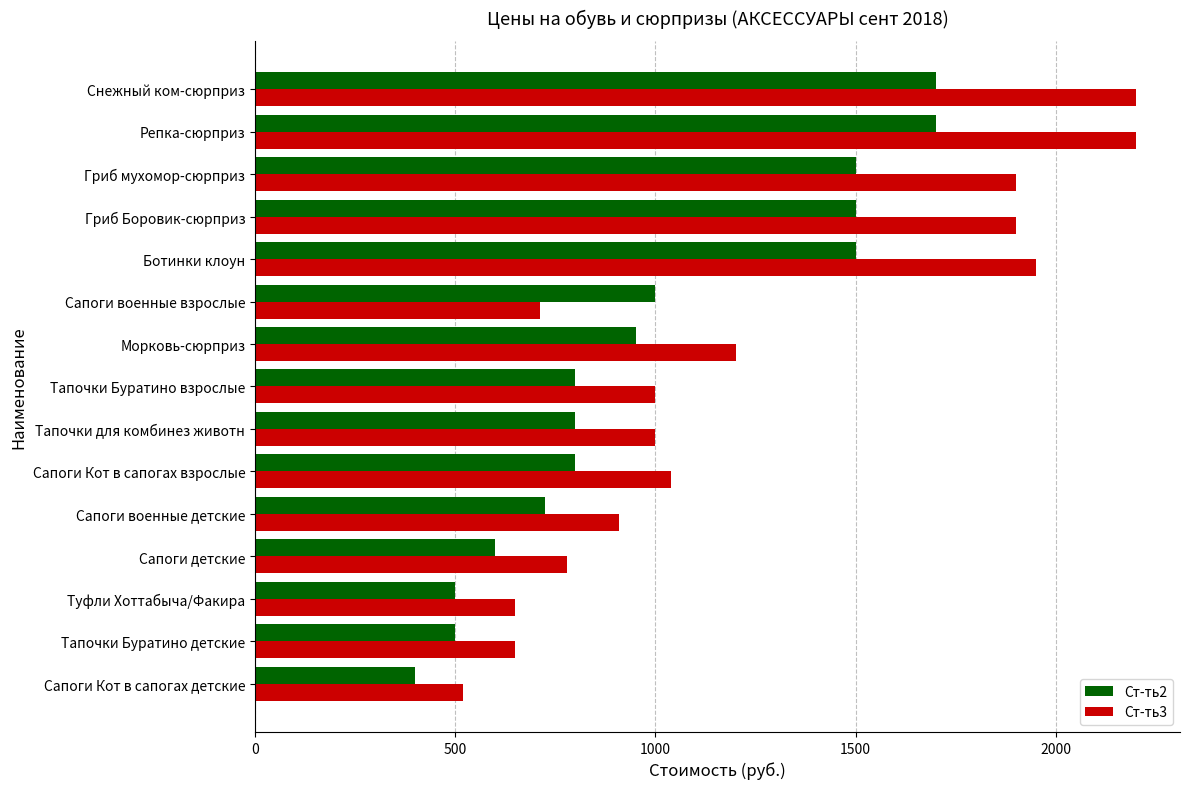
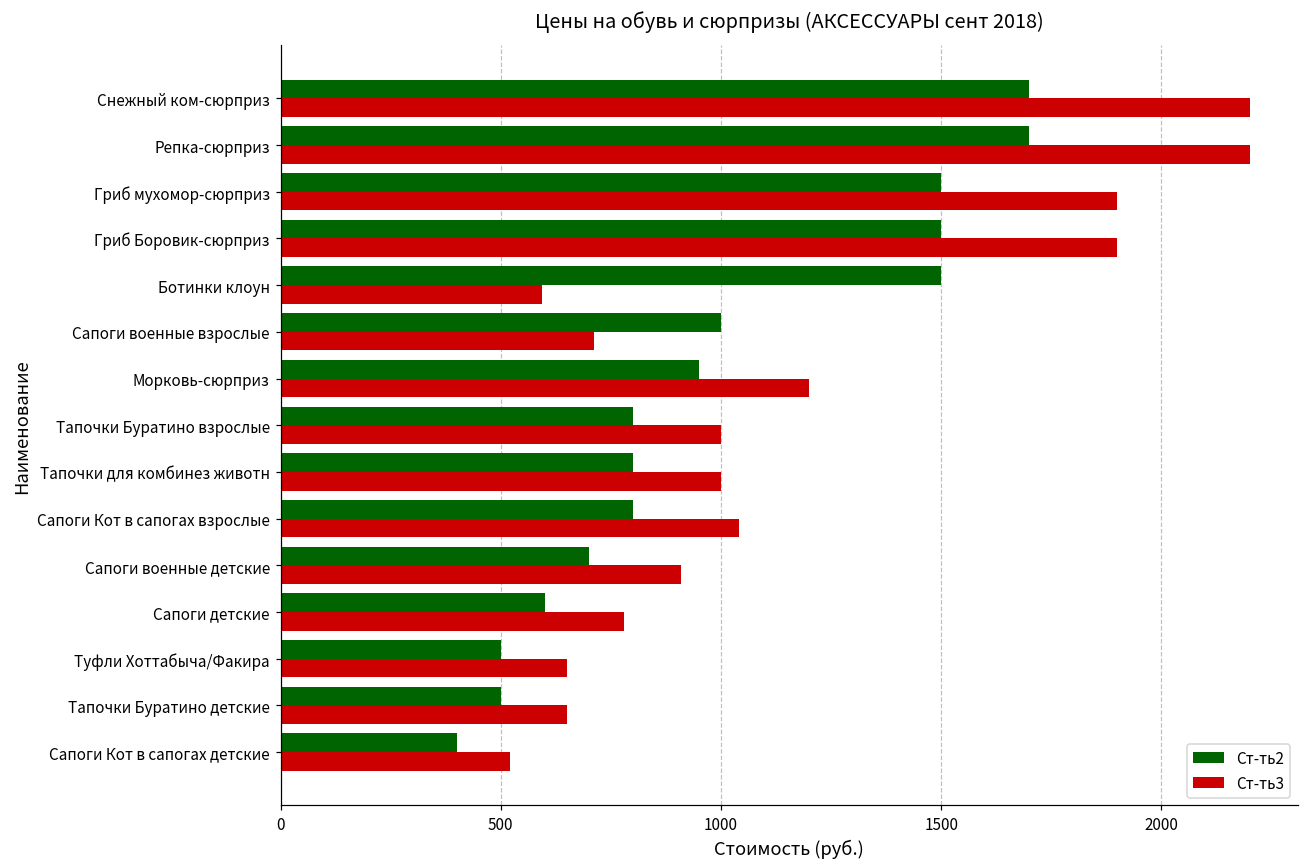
  {
    "Ст-ть2": {
      "Снежный ком-сюрприз": 1700,
      "Репка-сюрприз": 1700,
      "Гриб мухомор-сюрприз": 1500,
      "Гриб Боровик-сюрприз": 1500,
      "Ботинки клоун": 1500,
      "Сапоги военные взрослые": 1000,
      "Морковь-сюрприз": 950,
      "Тапочки Буратино взрослые": 800,
      "Тапочки для комбинез животн": 800,
      "Сапоги Кот в сапогах взрослые": 800,
-     "Сапоги военные детские": 730,
+     "Сапоги военные детские": 700,
      "Сапоги детские": 600,
      "Туфли Хоттабыча/Факира": 500,
      "Тапочки Буратино детские": 500,
      "Сапоги Кот в сапогах детские": 400
    },
    "Ст-ть3": {
      "Снежный ком-сюрприз": 2200,
      "Репка-сюрприз": 2200,
      "Гриб мухомор-сюрприз": 1900,
      "Гриб Боровик-сюрприз": 1900,
-     "Ботинки клоун": 1950,
+     "Ботинки клоун": 590,
      "Сапоги военные взрослые": 710,
      "Морковь-сюрприз": 1200,
      "Тапочки Буратино взрослые": 1000,
      "Тапочки для комбинез животн": 1000,
      "Сапоги Кот в сапогах взрослые": 1040,
      "Сапоги военные детские": 910,
      "Сапоги детские": 780,
      "Туфли Хоттабыча/Факира": 650,
      "Тапочки Буратино детские": 650,
      "Сапоги Кот в сапогах детские": 520
    }
  }
